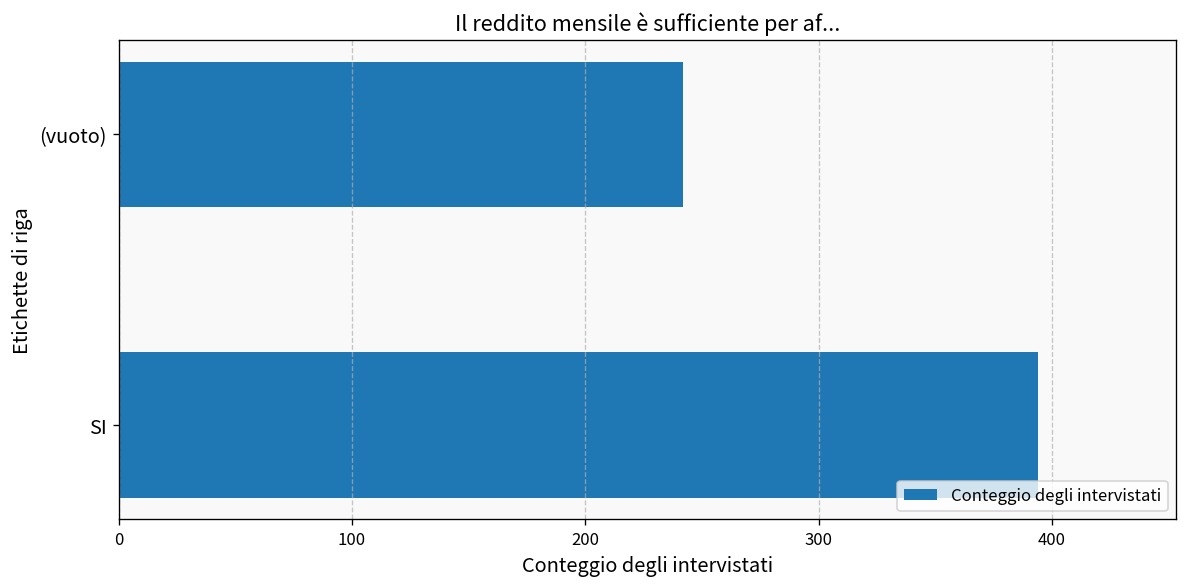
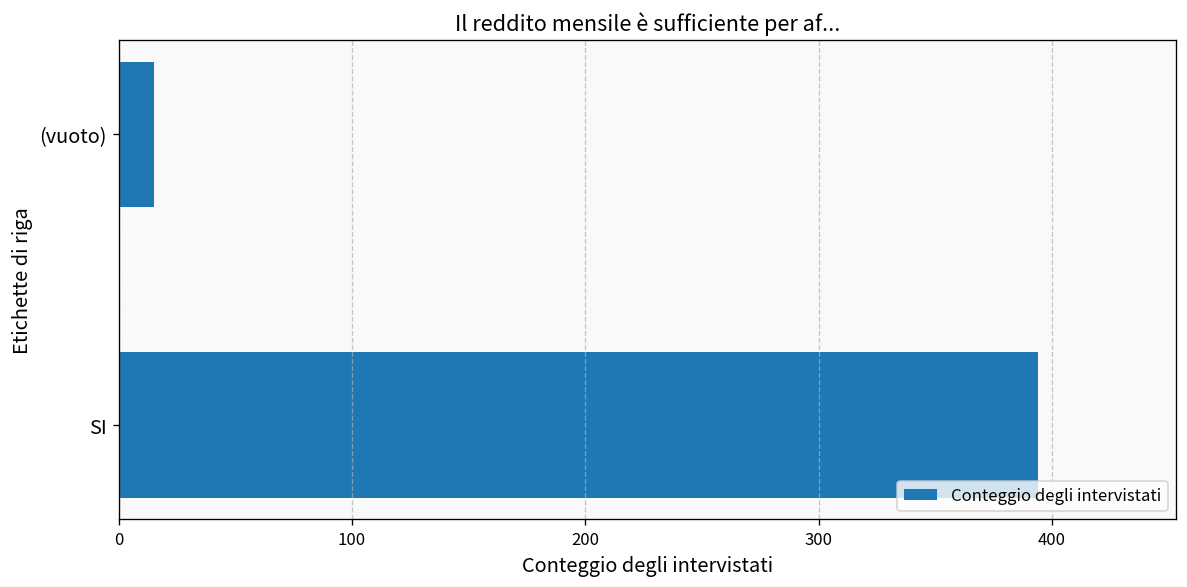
  {
-   "(vuoto)": 242,
+   "(vuoto)": 15,
    "SI": 394
  }
